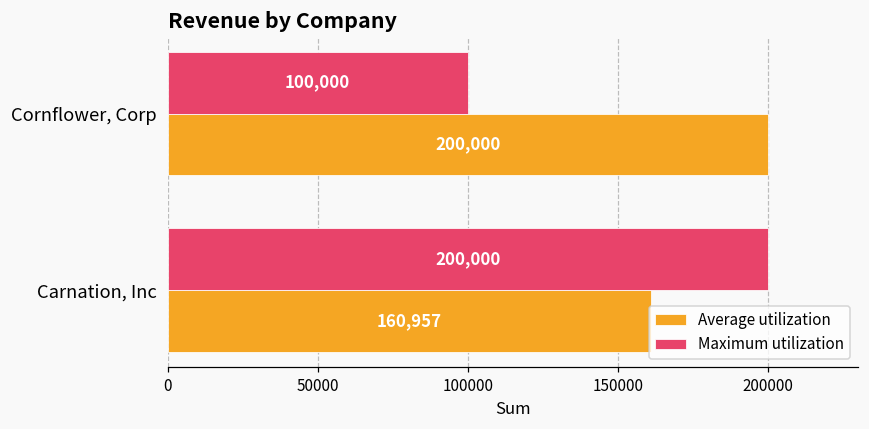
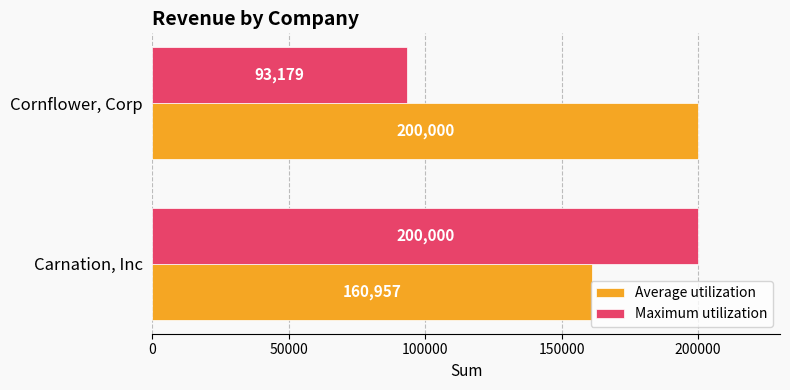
  {
    "Average utilization": {
      "Cornflower, Corp": "200,000"
    },
    "Maximum utilization": {
-     "Cornflower, Corp": "100,000",
+     "Cornflower, Corp": "93,179",
      "Carnation, Inc": "200,000"
    }
  }
